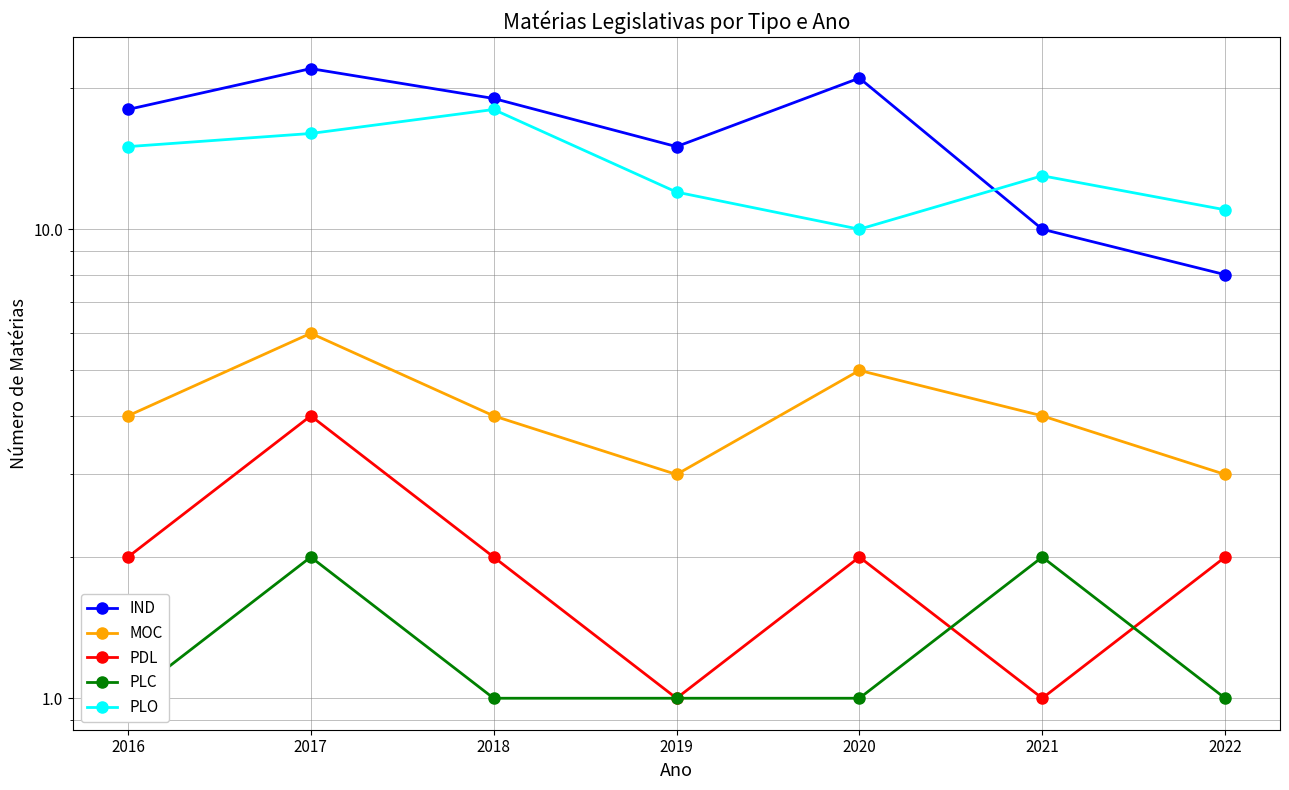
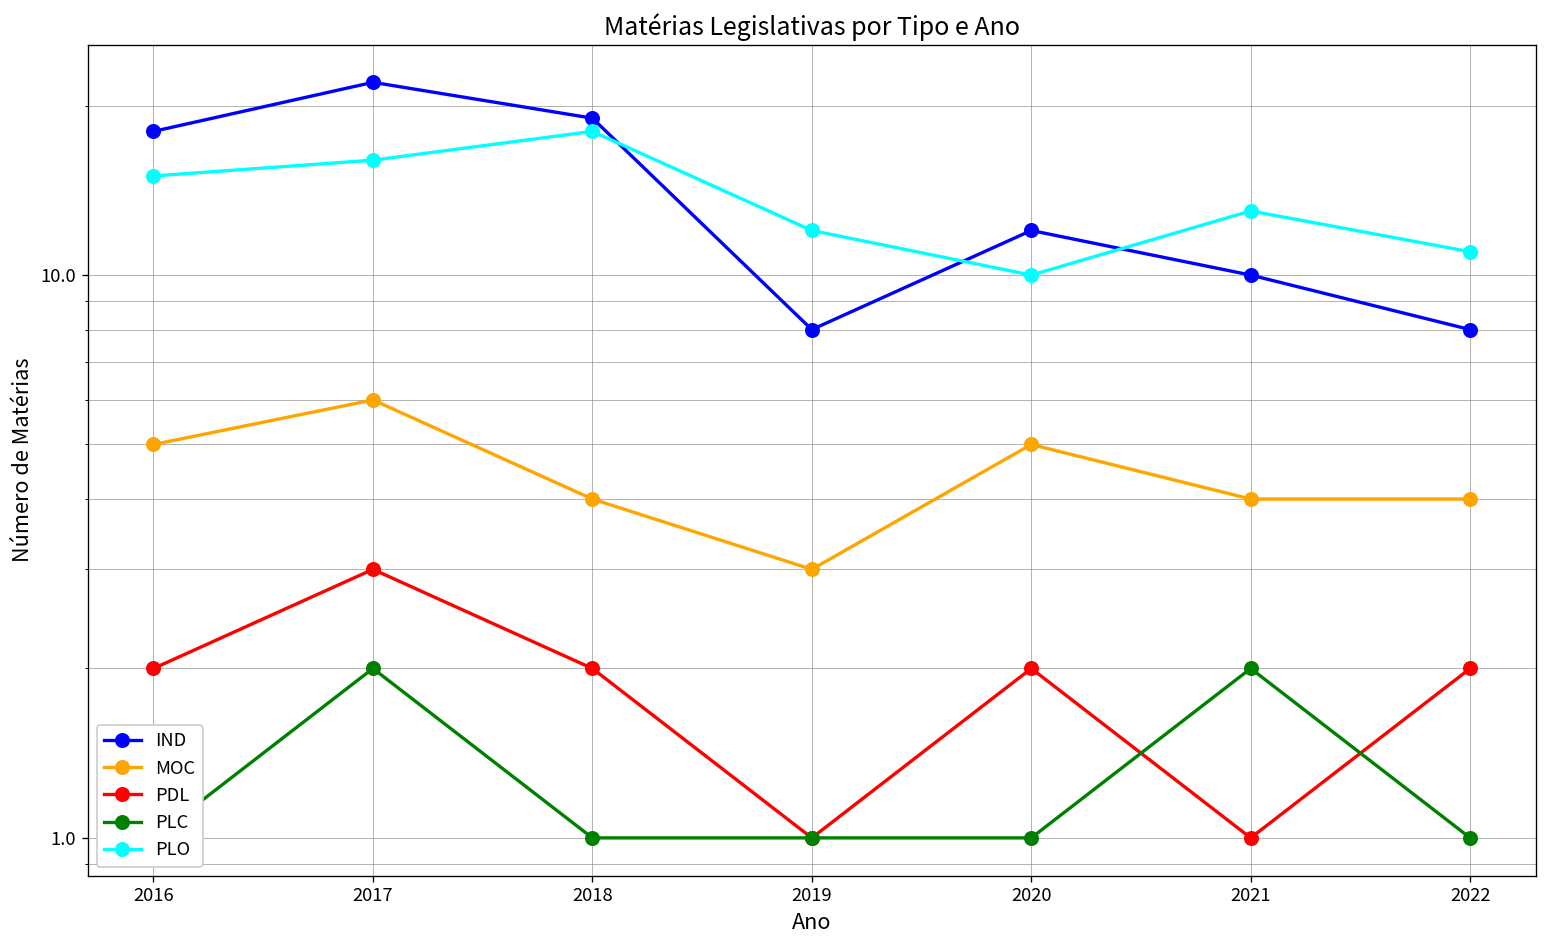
  {
    "IND": {
      "2016": 18,
      "2017": 22,
      "2018": 19,
-     "2019": 15,
-     "2020": 21,
+     "2019": 8,
+     "2020": 12,
      "2021": 10,
      "2022": 8
    },
    "MOC": {
-     "2016": 4,
+     "2016": 5,
      "2017": 6,
      "2018": 4,
      "2019": 3,
      "2020": 5,
      "2021": 4,
-     "2022": 3
+     "2022": 4
    },
    "PDL": {
      "2016": 2,
-     "2017": 4,
+     "2017": 3,
      "2018": 2,
      "2020": 2,
      "2021": 1,
      "2022": 2
    },
    "PLC": {
      "2017": 2,
      "2018": 1,
      "2020": 1,
      "2021": 2,
      "2022": 1
    },
    "PLO": {
      "2016": 15,
      "2017": 16,
      "2018": 18,
      "2019": 12,
      "2020": 10,
      "2021": 13,
      "2022": 11
    }
  }
